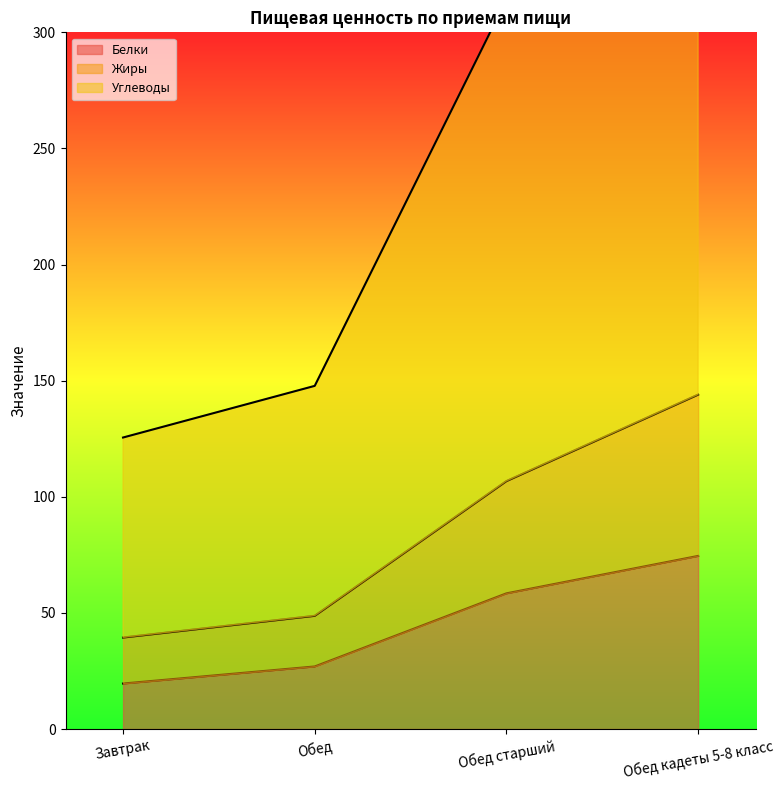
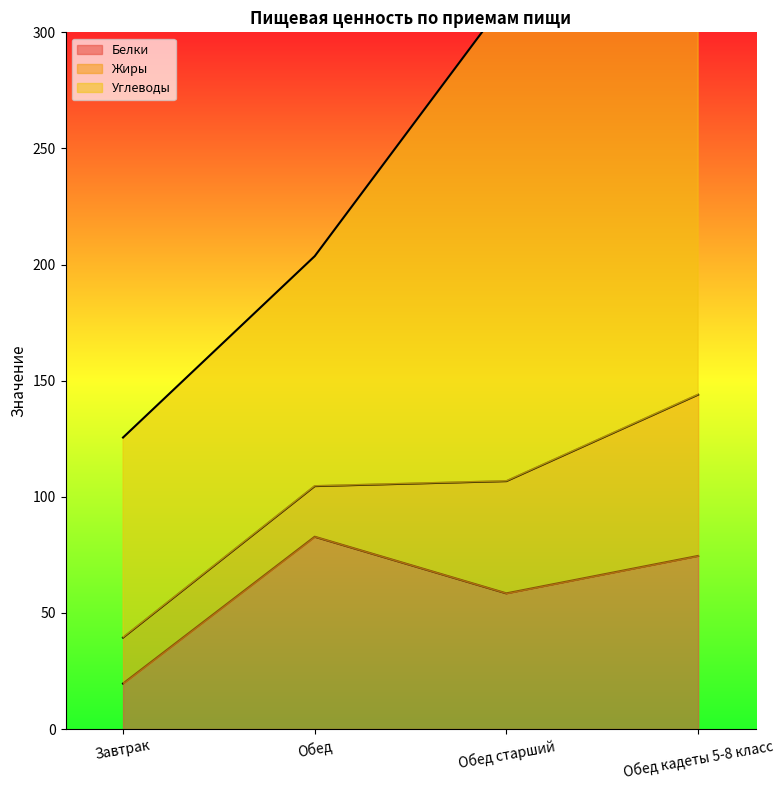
  {
    "Белки": {
      "Завтрак": 20,
-     "Обед": 27,
+     "Обед": 83,
      "Обед старший": 58,
      "Обед кадеты 5-8 класс": 75
    }
  }
